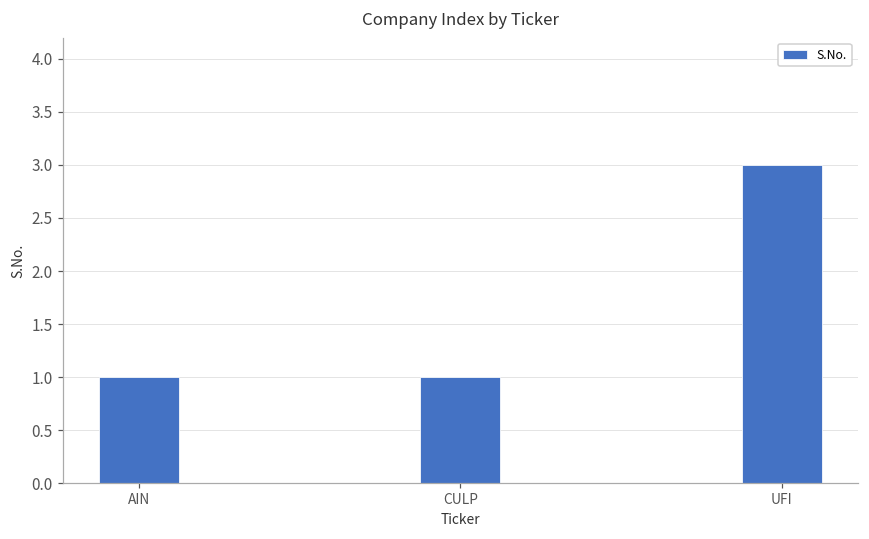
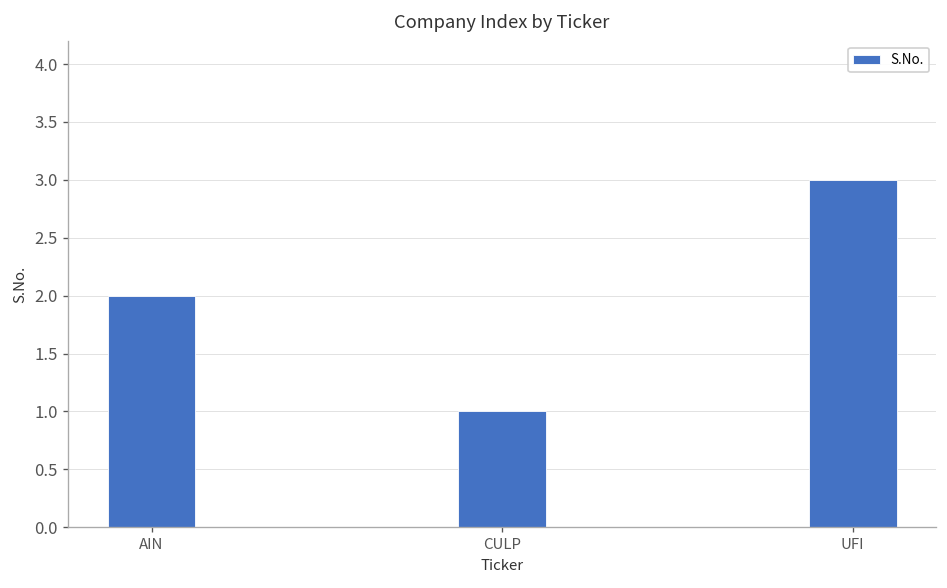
  {
-   "AIN": 1,
+   "AIN": 2,
    "CULP": 1,
    "UFI": 3
  }
